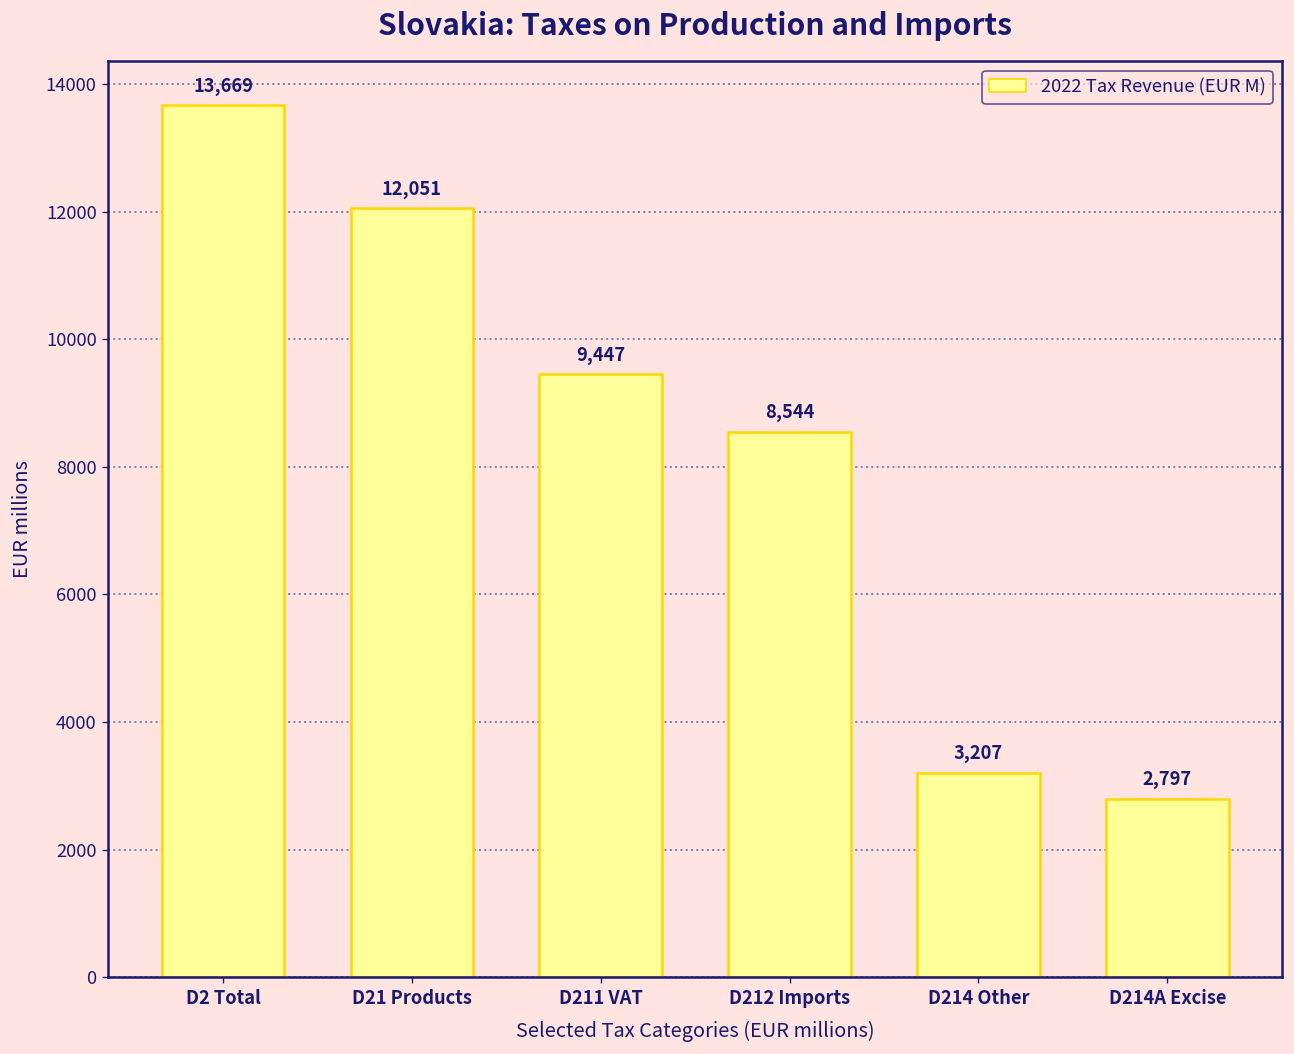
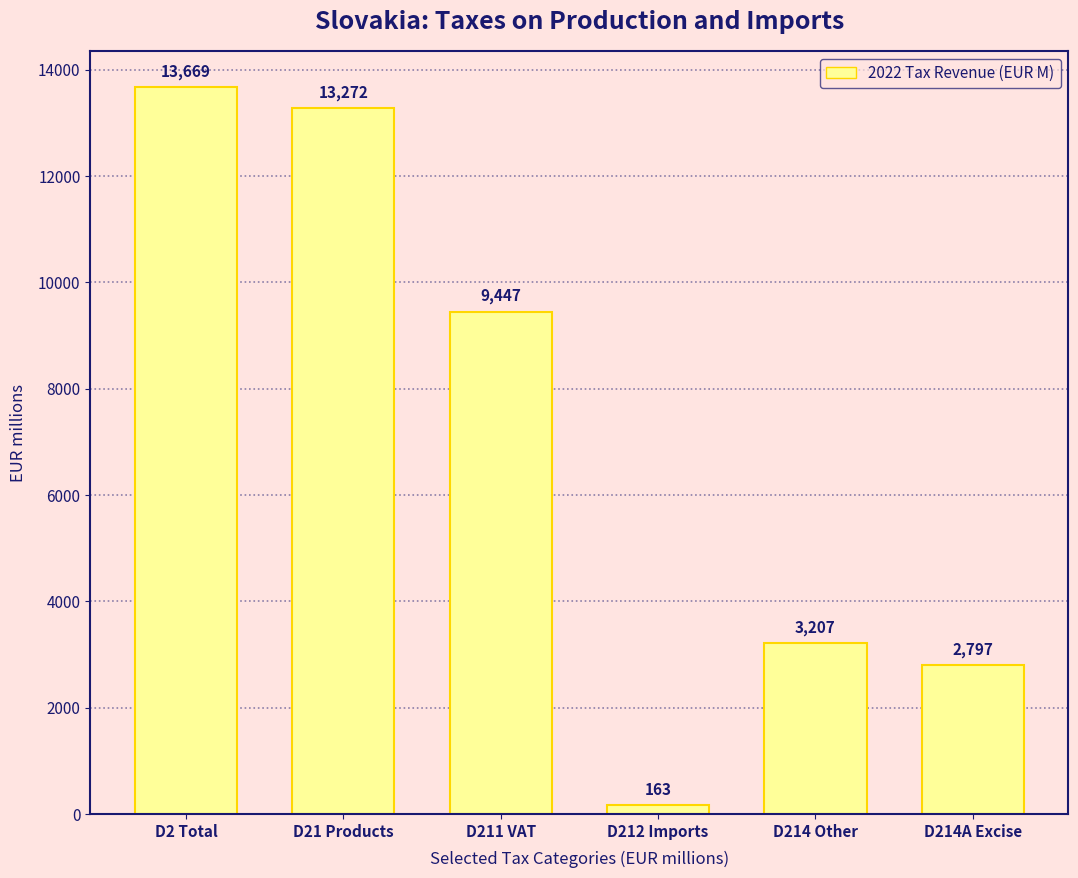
  {
    "D2 Total": "13,669",
-   "D21 Products": "12,051",
+   "D21 Products": "13,272",
    "D211 VAT": "9,447",
-   "D212 Imports": "8,544",
+   "D212 Imports": "163",
    "D214 Other": "3,207",
    "D214A Excise": "2,797"
  }
